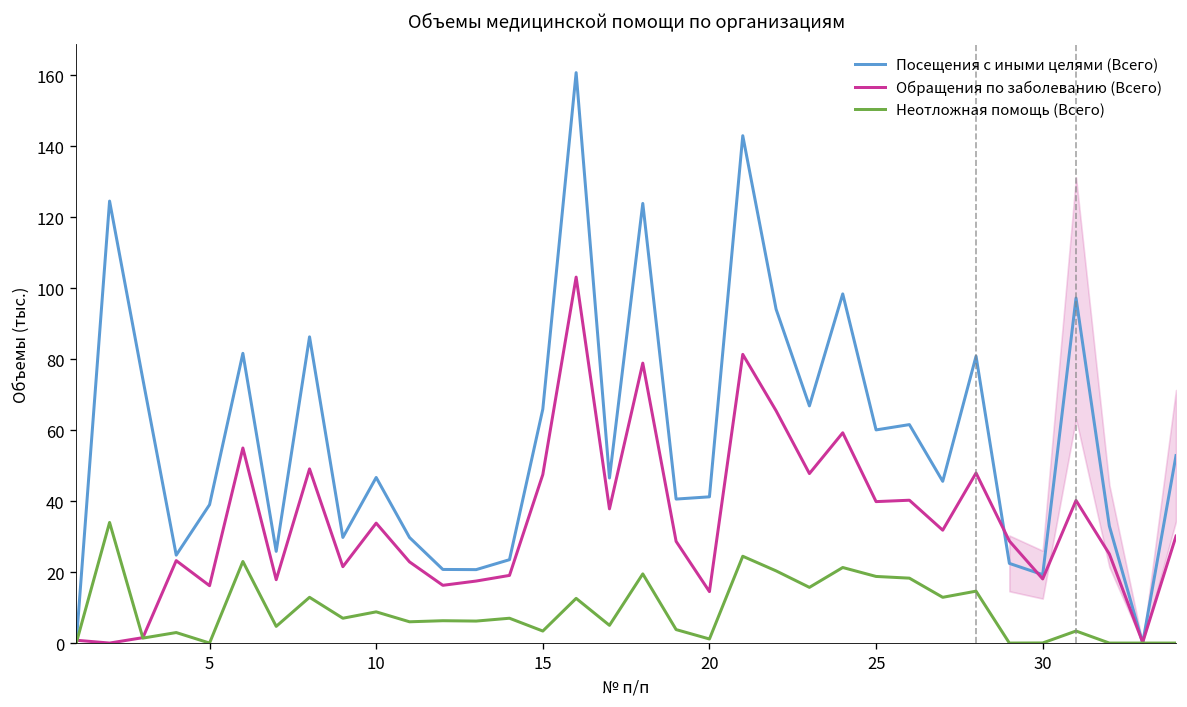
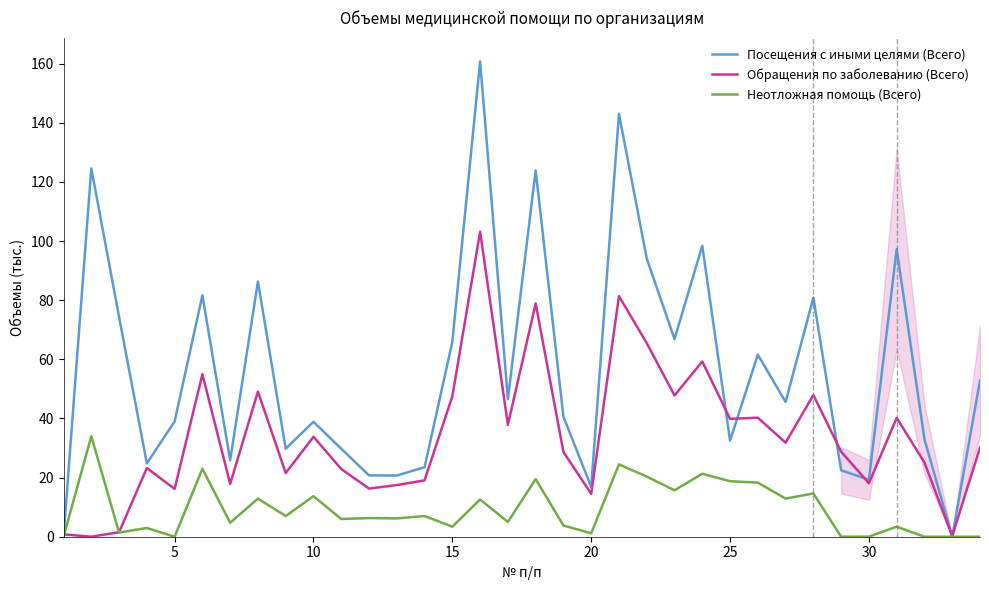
  {
    "Посещения с иными целями (Всего)": {
      "5": 39,
-     "10": 47,
+     "10": 39,
      "15": 66,
-     "20": 41,
-     "25": 60,
+     "20": 17,
+     "25": 33,
      "30": 19
    },
    "Неотложная помощь (Всего)": {
      "5": 0,
-     "10": 9,
+     "10": 14,
      "15": 3,
      "20": 1,
      "25": 19,
      "30": 0
    }
  }
